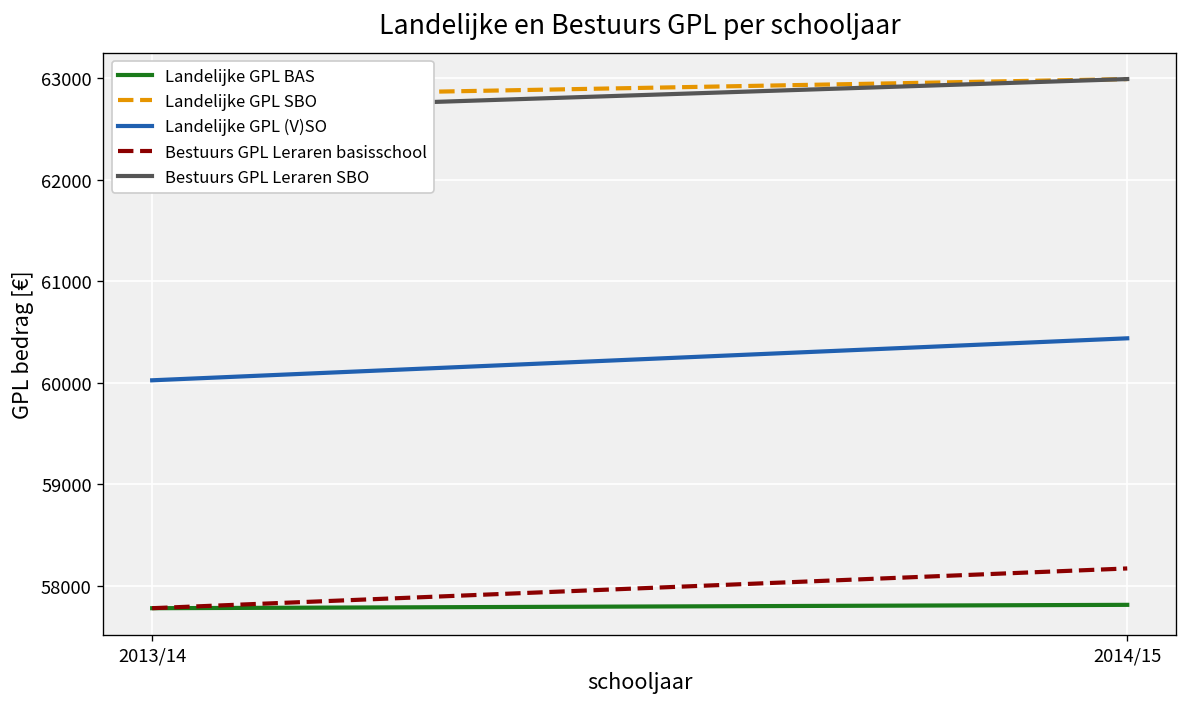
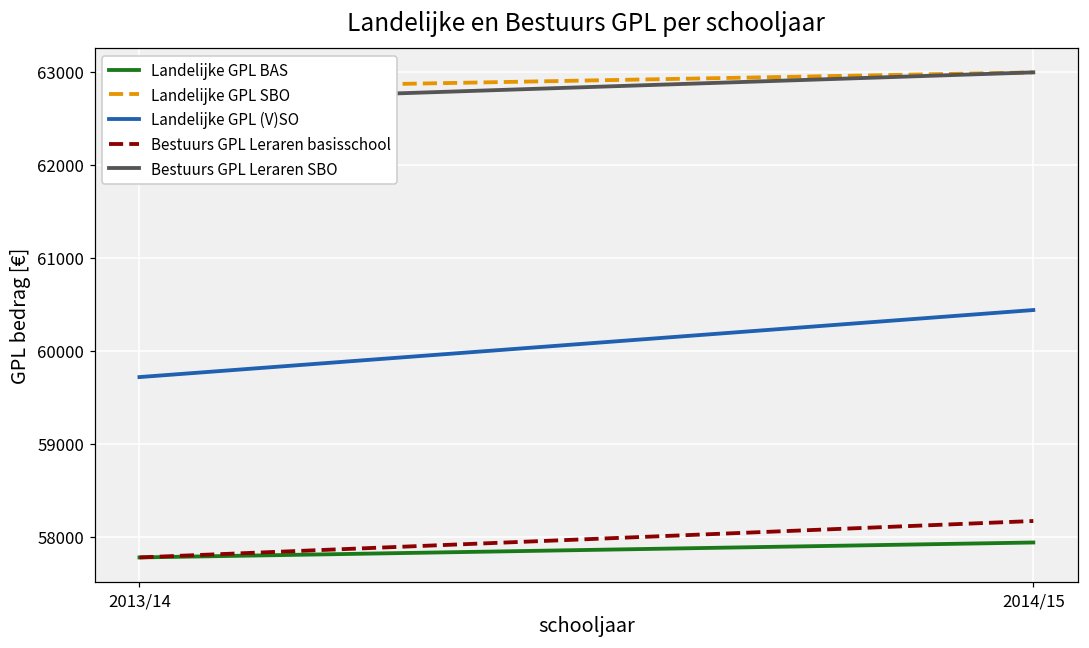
  {
    "Landelijke GPL BAS": {
-     "2014/15": 57800
+     "2014/15": 57900
    },
    "Landelijke GPL (V)SO": {
-     "2013/14": 60000,
+     "2013/14": 59700,
      "2014/15": 60400
    },
    "Bestuurs GPL Leraren basisschool": {
      "2014/15": 58200
    }
  }
